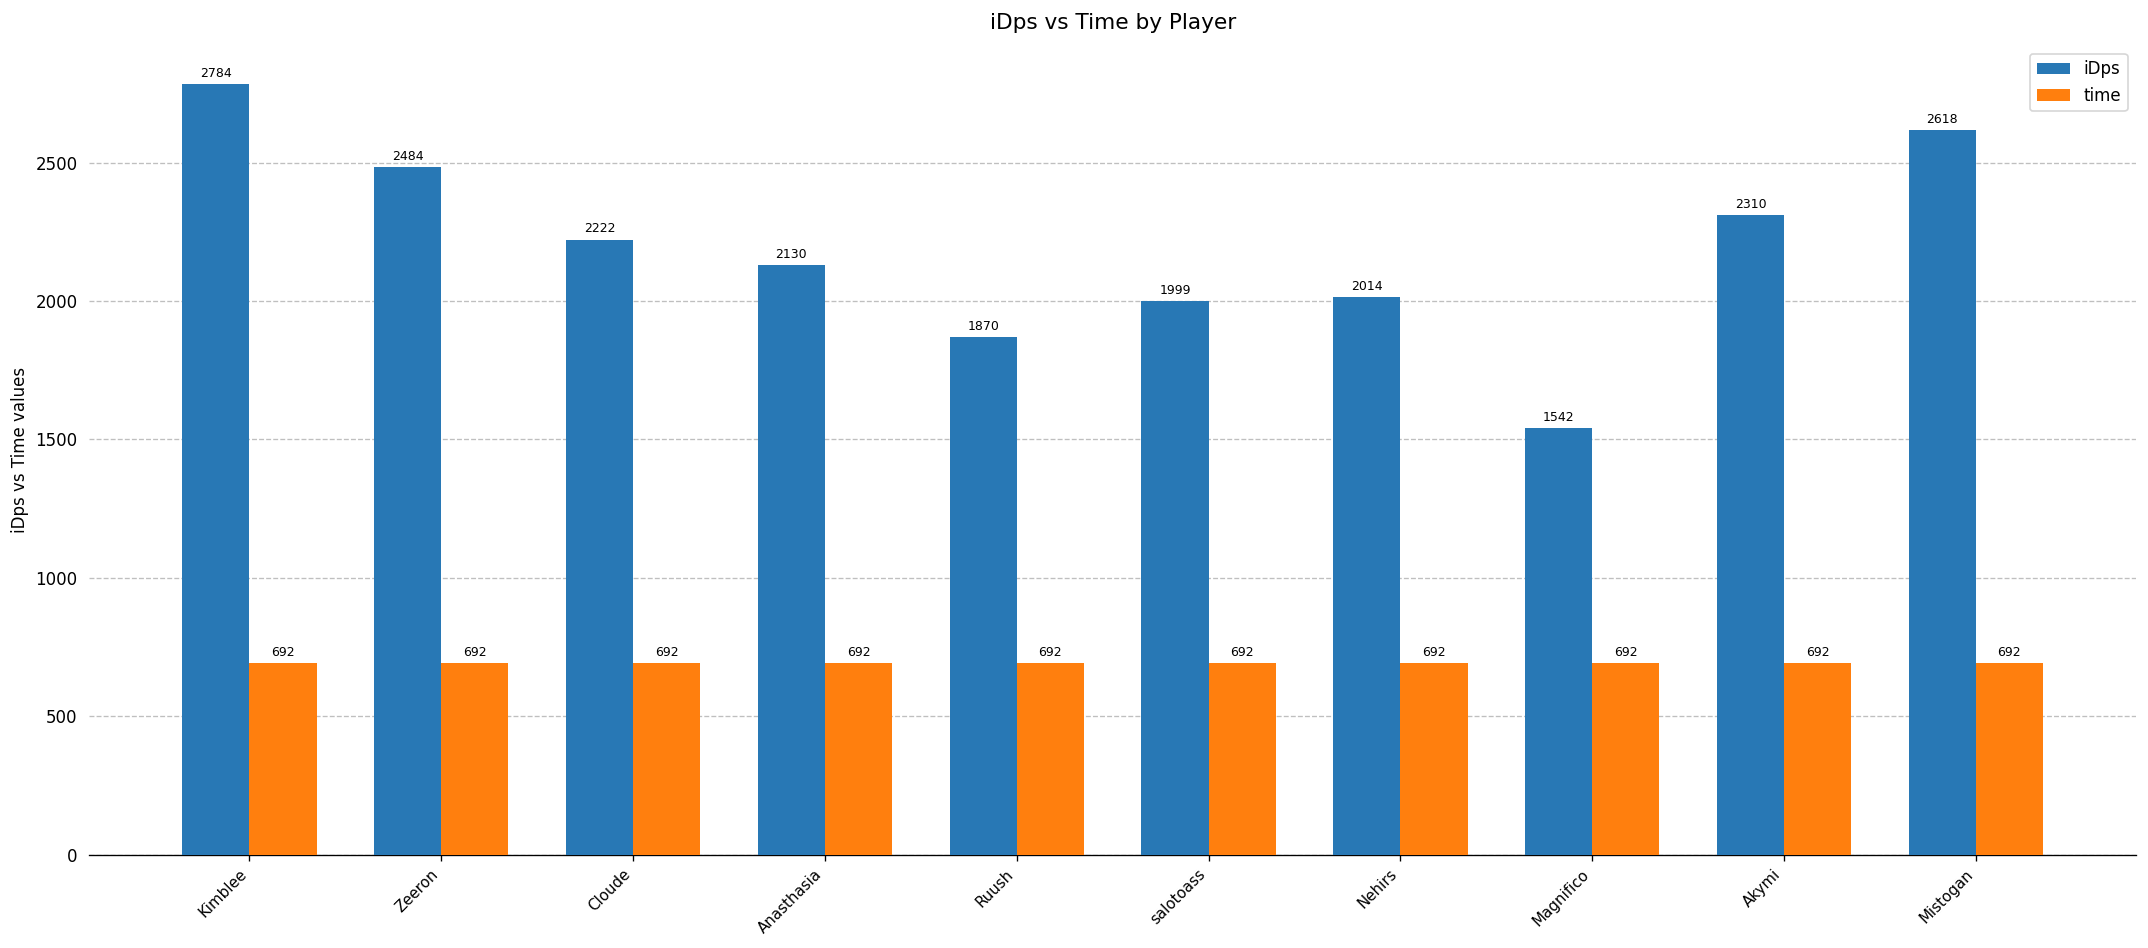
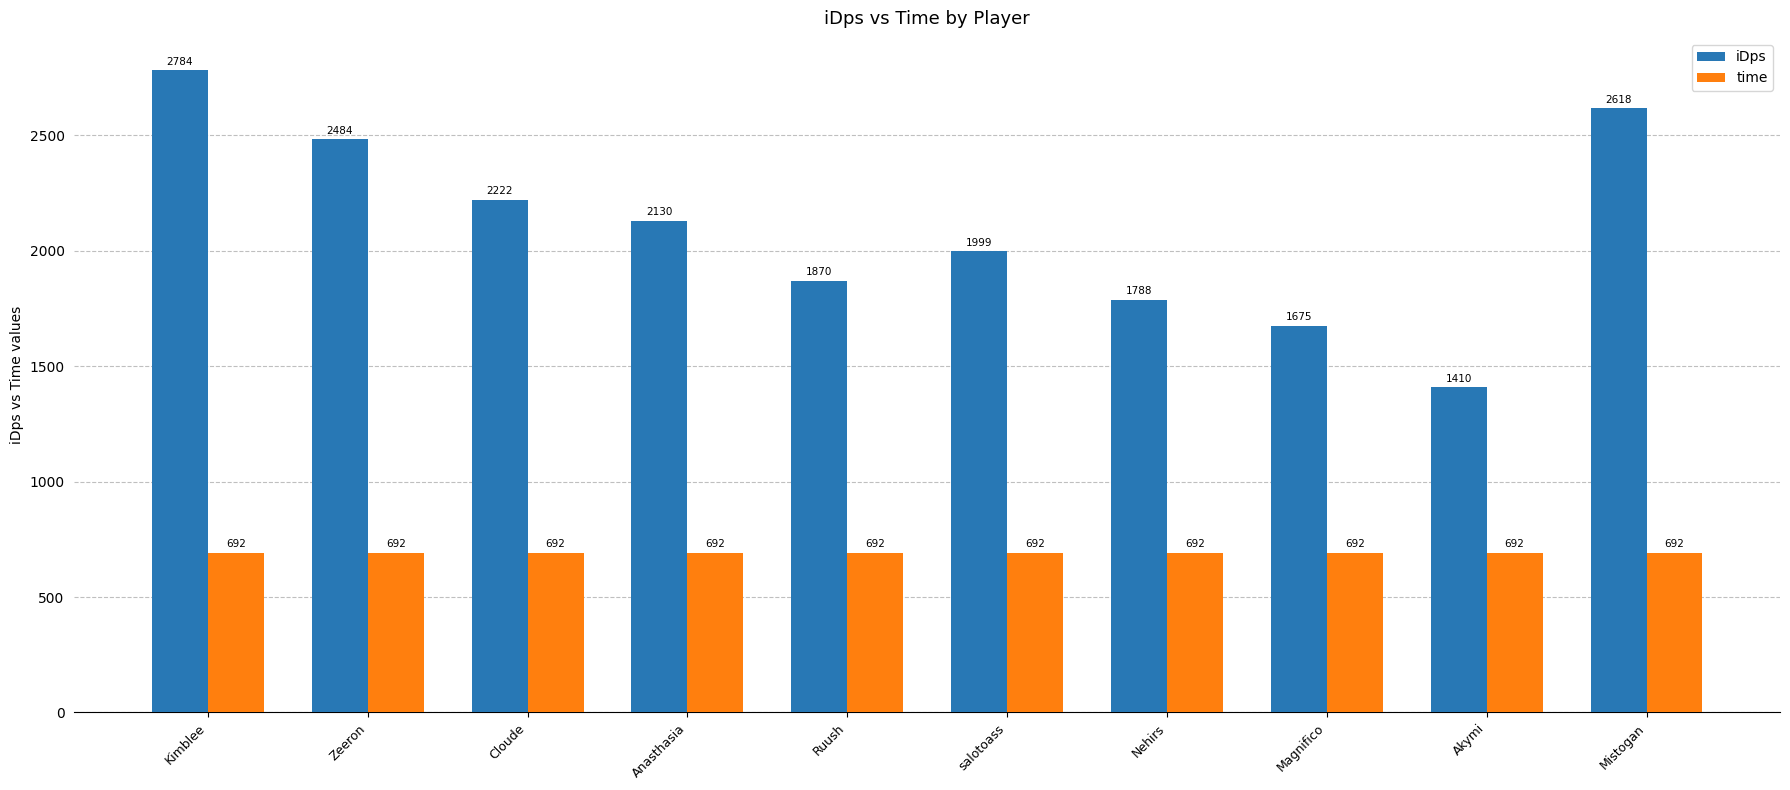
  {
    "iDps": {
      "Kimblee": 2784,
      "Zeeron": 2484,
      "Cloude": 2222,
      "Anasthasia": 2130,
      "Ruush": 1870,
      "salotoass": 1999,
-     "Nehirs": 2014,
-     "Magnifico": 1542,
-     "Akymi": 2310,
+     "Nehirs": 1788,
+     "Magnifico": 1675,
+     "Akymi": 1410,
      "Mistogan": 2618
    },
    "time": {
      "Kimblee": 692,
      "Zeeron": 692,
      "Cloude": 692,
      "Anasthasia": 692,
      "Ruush": 692,
      "salotoass": 692,
      "Nehirs": 692,
      "Magnifico": 692,
      "Akymi": 692,
      "Mistogan": 692
    }
  }
